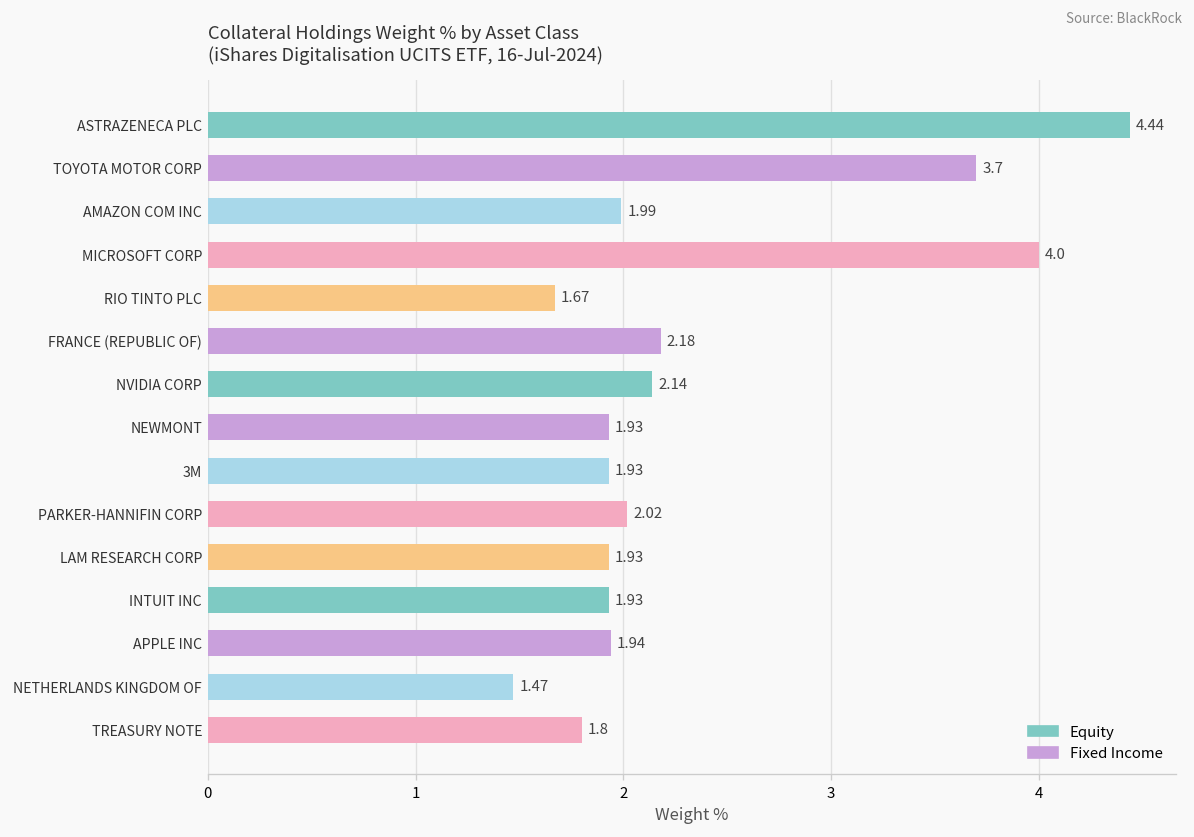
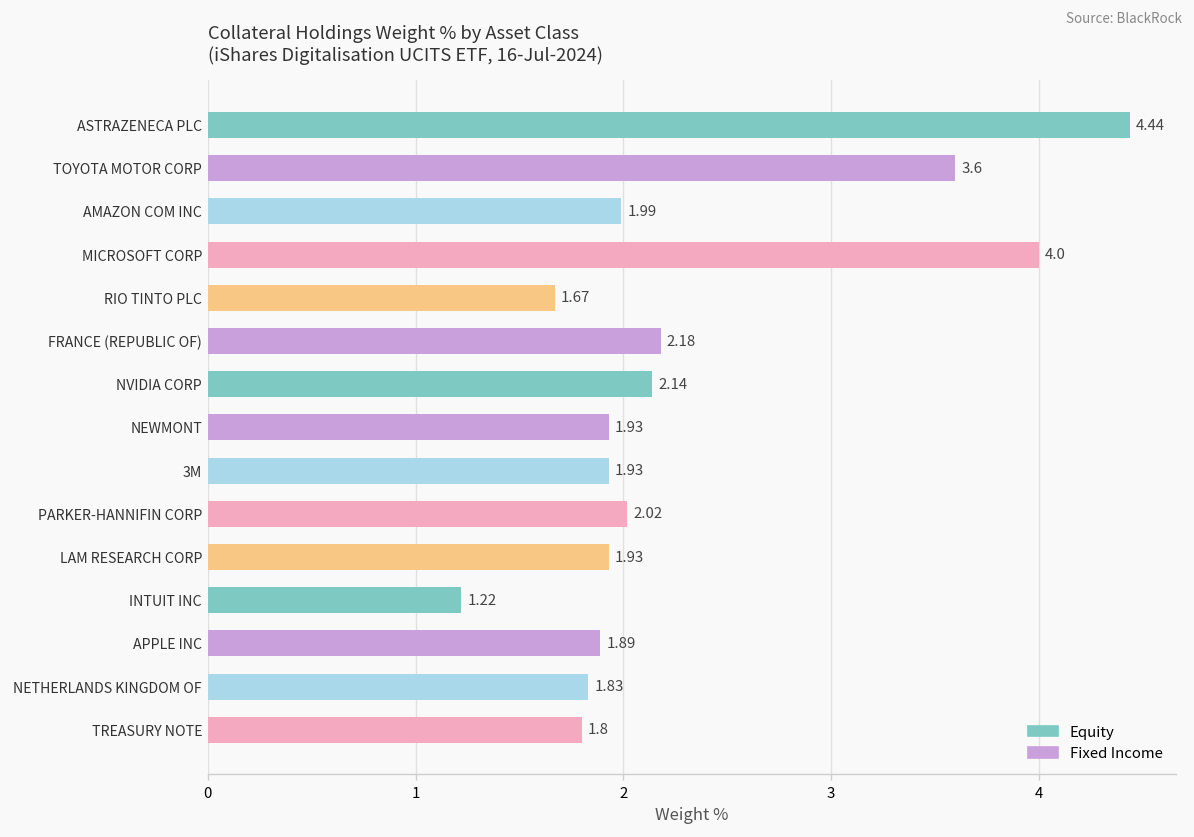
  {
    "ASTRAZENECA PLC": 4.44,
-   "TOYOTA MOTOR CORP": 3.7,
+   "TOYOTA MOTOR CORP": 3.6,
    "AMAZON COM INC": 1.99,
    "MICROSOFT CORP": 4.0,
    "RIO TINTO PLC": 1.67,
    "FRANCE (REPUBLIC OF)": 2.18,
    "NVIDIA CORP": 2.14,
    "NEWMONT": 1.93,
    "3M": 1.93,
    "PARKER-HANNIFIN CORP": 2.02,
    "LAM RESEARCH CORP": 1.93,
-   "INTUIT INC": 1.93,
-   "APPLE INC": 1.94,
-   "NETHERLANDS KINGDOM OF": 1.47,
+   "INTUIT INC": 1.22,
+   "APPLE INC": 1.89,
+   "NETHERLANDS KINGDOM OF": 1.83,
    "TREASURY NOTE": 1.8
  }
